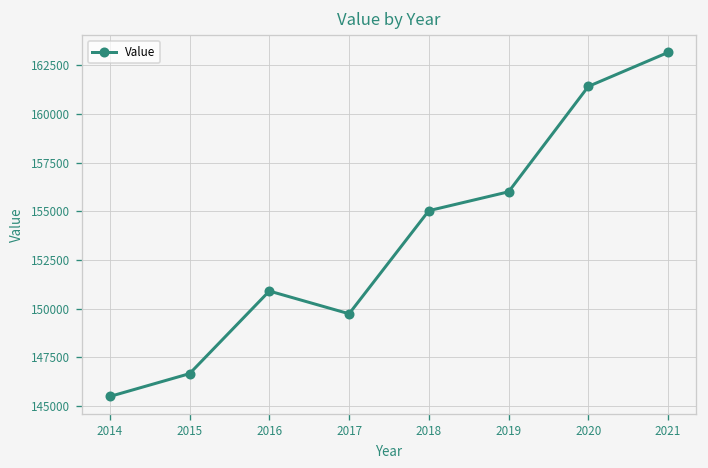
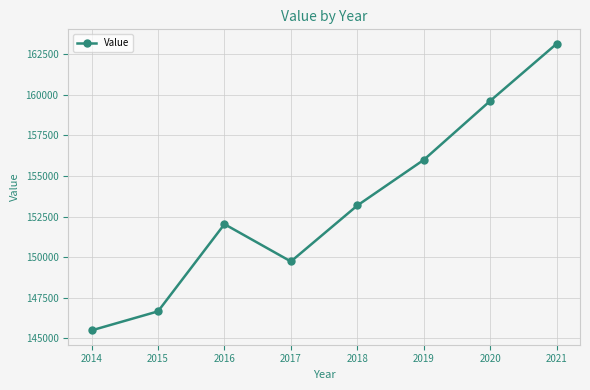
  {
    "2014": 145500,
    "2015": 146700,
-   "2016": 150900,
+   "2016": 152000,
    "2017": 149700,
-   "2018": 155000,
+   "2018": 153200,
    "2019": 156000,
-   "2020": 161400,
+   "2020": 159600,
    "2021": 163200
  }
